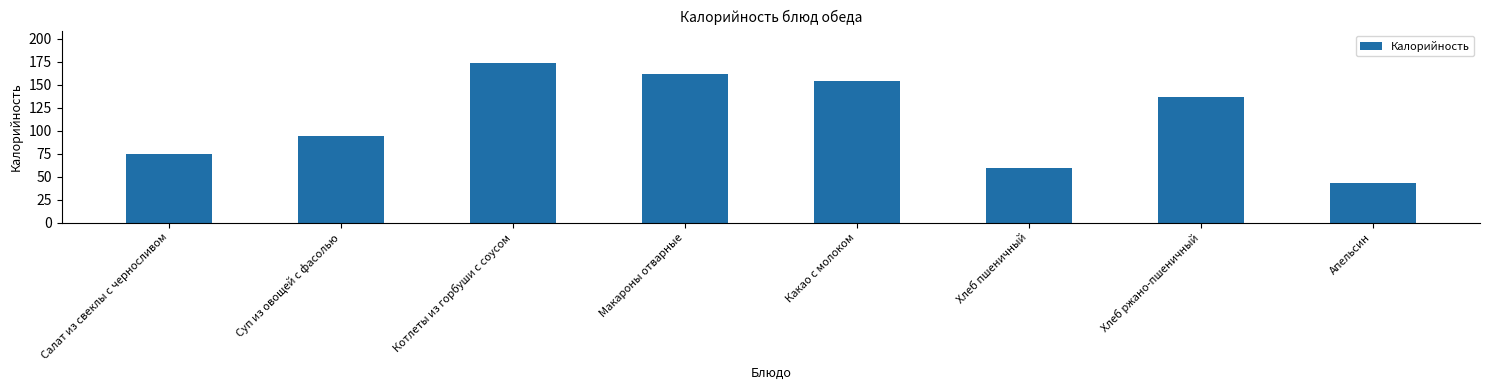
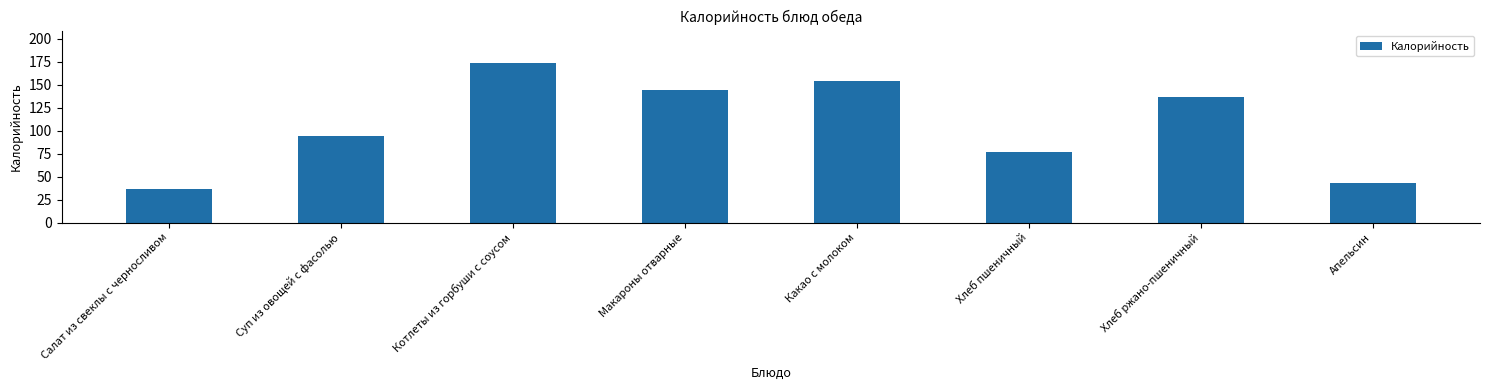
  {
-   "Салат из свеклы с черносливом": 70,
+   "Салат из свеклы с черносливом": 40,
    "Суп из овощей с фасолью": 90,
    "Котлеты из горбуши с соусом": 170,
-   "Макароны отварные": 160,
+   "Макароны отварные": 140,
    "Какао с молоком": 150,
-   "Хлеб пшеничный": 60,
+   "Хлеб пшеничный": 80,
    "Хлеб ржано-пшеничный": 140,
    "Апельсин": 40
  }
